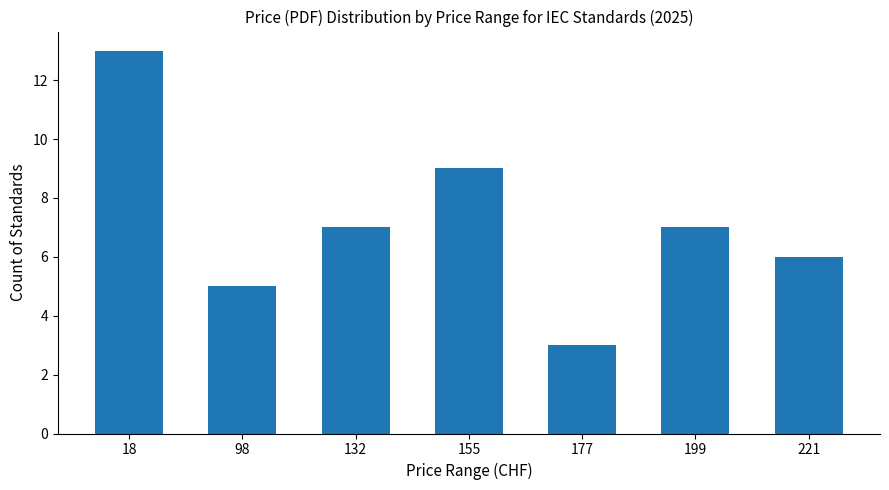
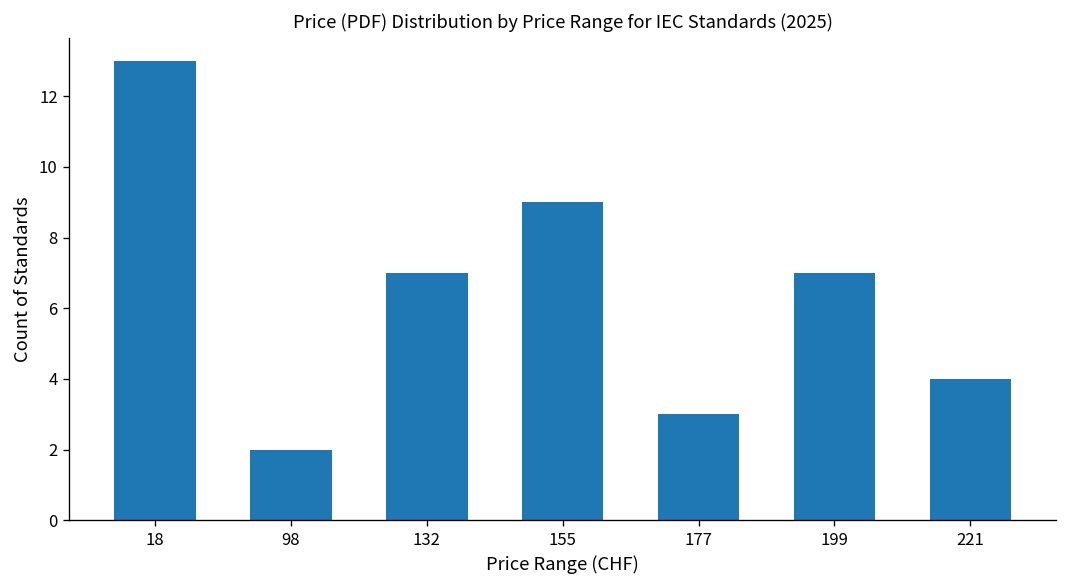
  {
    "18": 13,
-   "98": 5,
+   "98": 2,
    "132": 7,
    "155": 9,
    "177": 3,
    "199": 7,
-   "221": 6
+   "221": 4
  }
